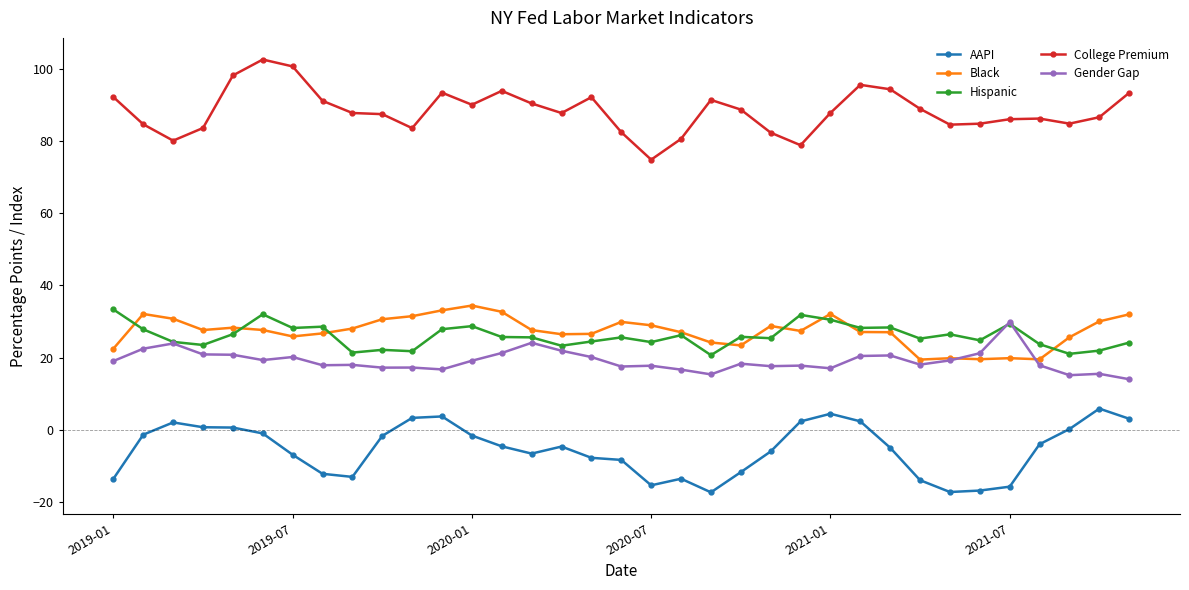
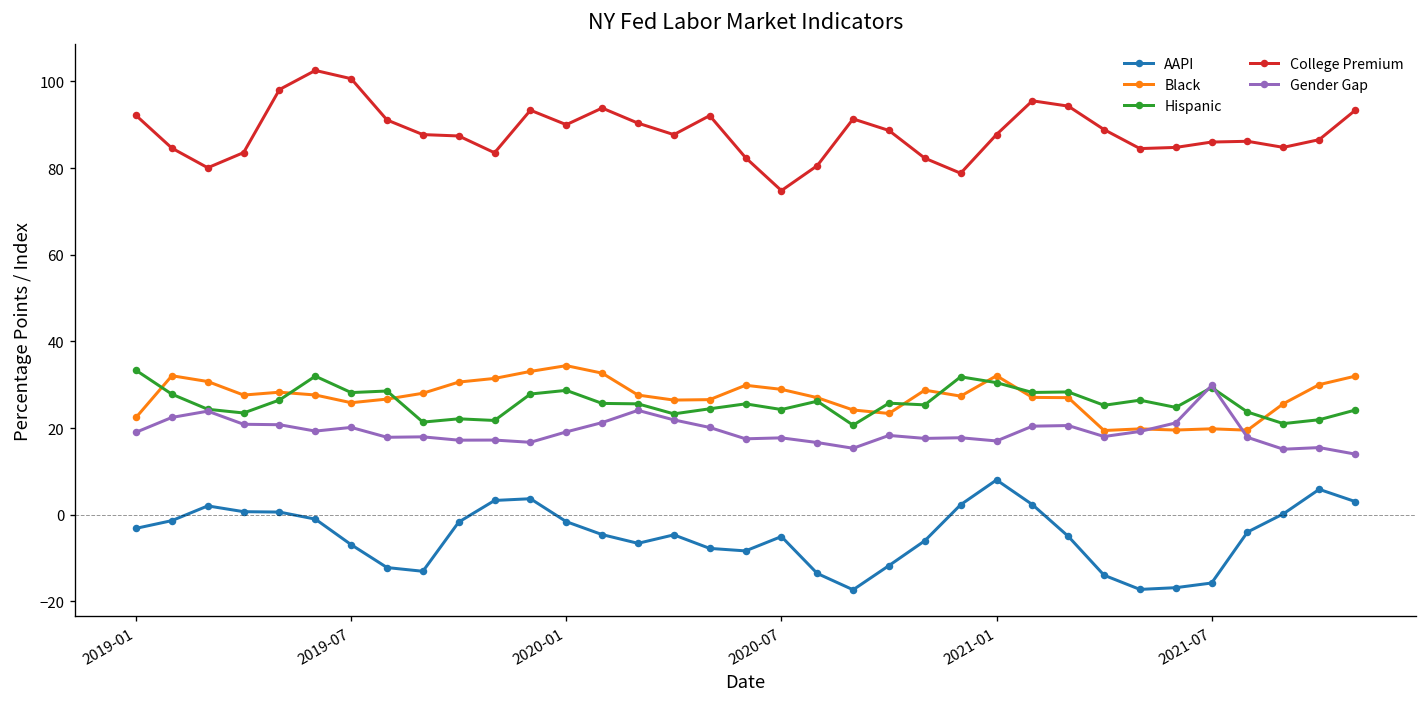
  {
    "AAPI": {
-     "2019-01": -14,
+     "2019-01": -3,
      "2019-07": -7,
      "2020-01": -2,
-     "2020-07": -15,
-     "2021-01": 4,
+     "2020-07": -5,
+     "2021-01": 8,
      "2021-07": -16
    },
    "Black": {
      "2019-01": 22,
      "2019-07": 26,
      "2020-01": 34,
      "2020-07": 29,
      "2021-01": 32,
      "2021-07": 20
    },
    "Hispanic": {
      "2019-01": 33,
      "2019-07": 28,
      "2020-01": 29,
      "2020-07": 24,
      "2021-01": 30
    },
    "College Premium": {
      "2019-01": 92,
      "2019-07": 101,
      "2020-01": 90,
      "2020-07": 75,
      "2021-01": 88,
      "2021-07": 86
    },
    "Gender Gap": {
      "2019-01": 19,
      "2019-07": 20,
      "2020-01": 19,
      "2020-07": 18,
      "2021-01": 17
    }
  }
